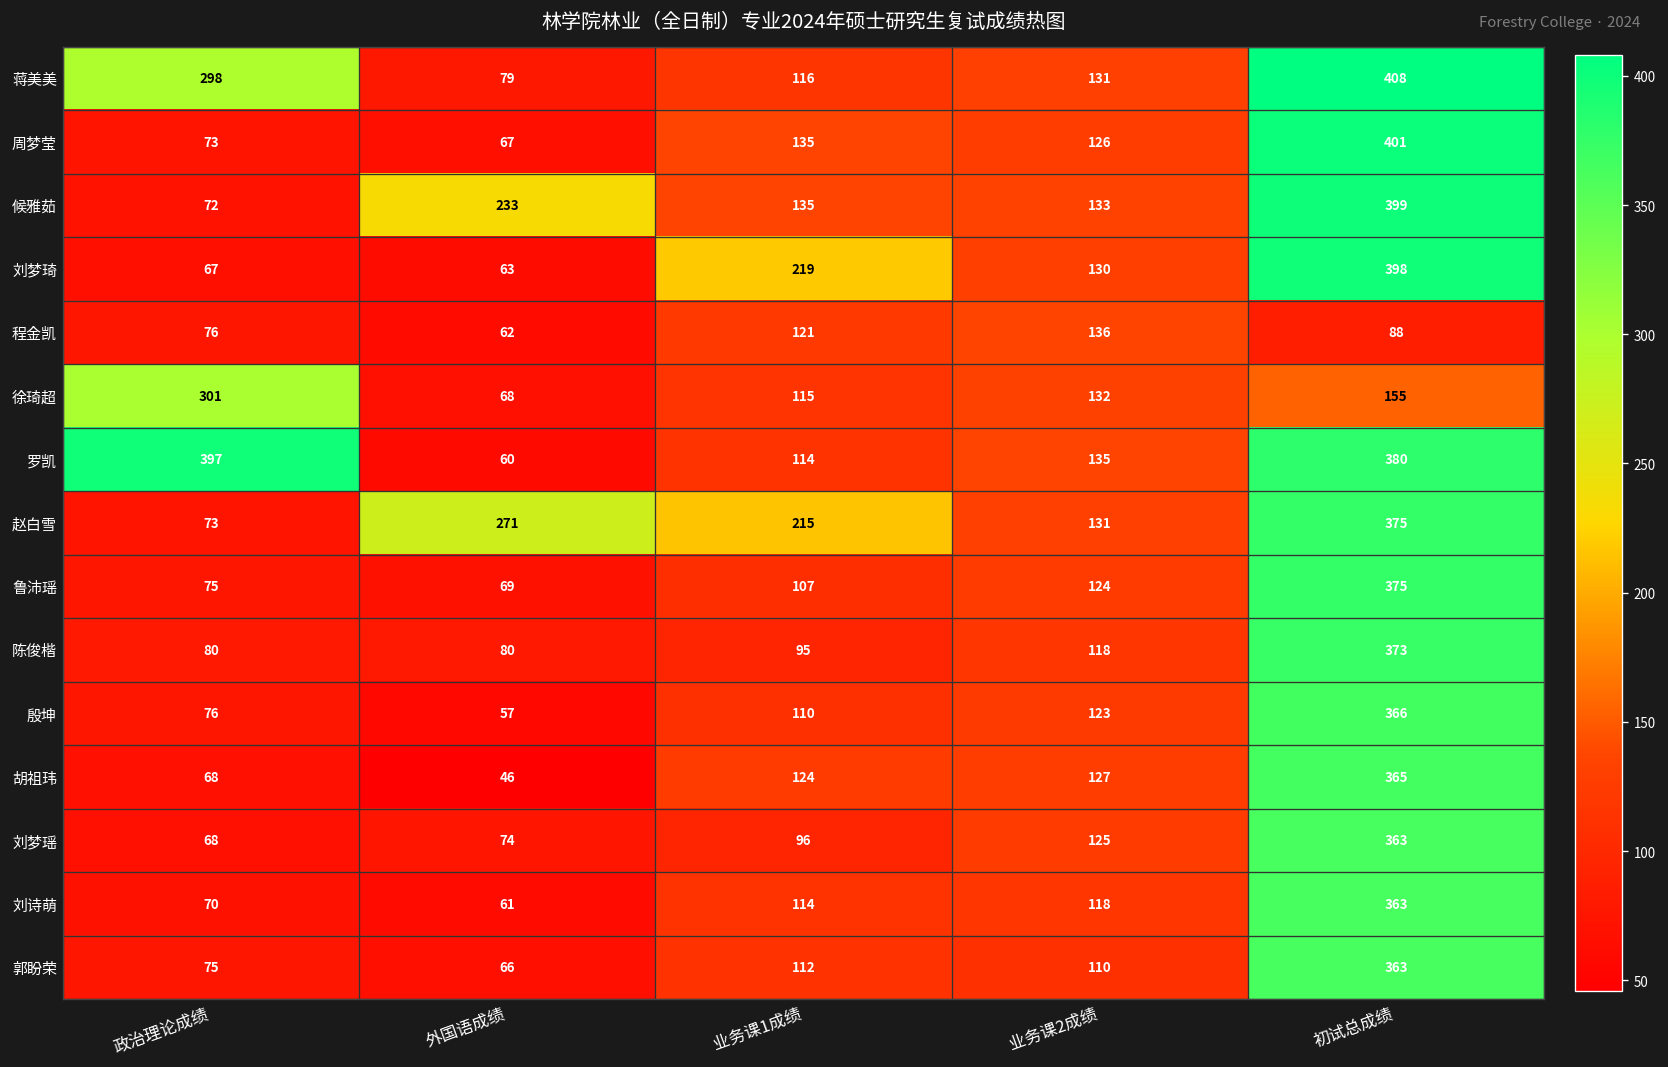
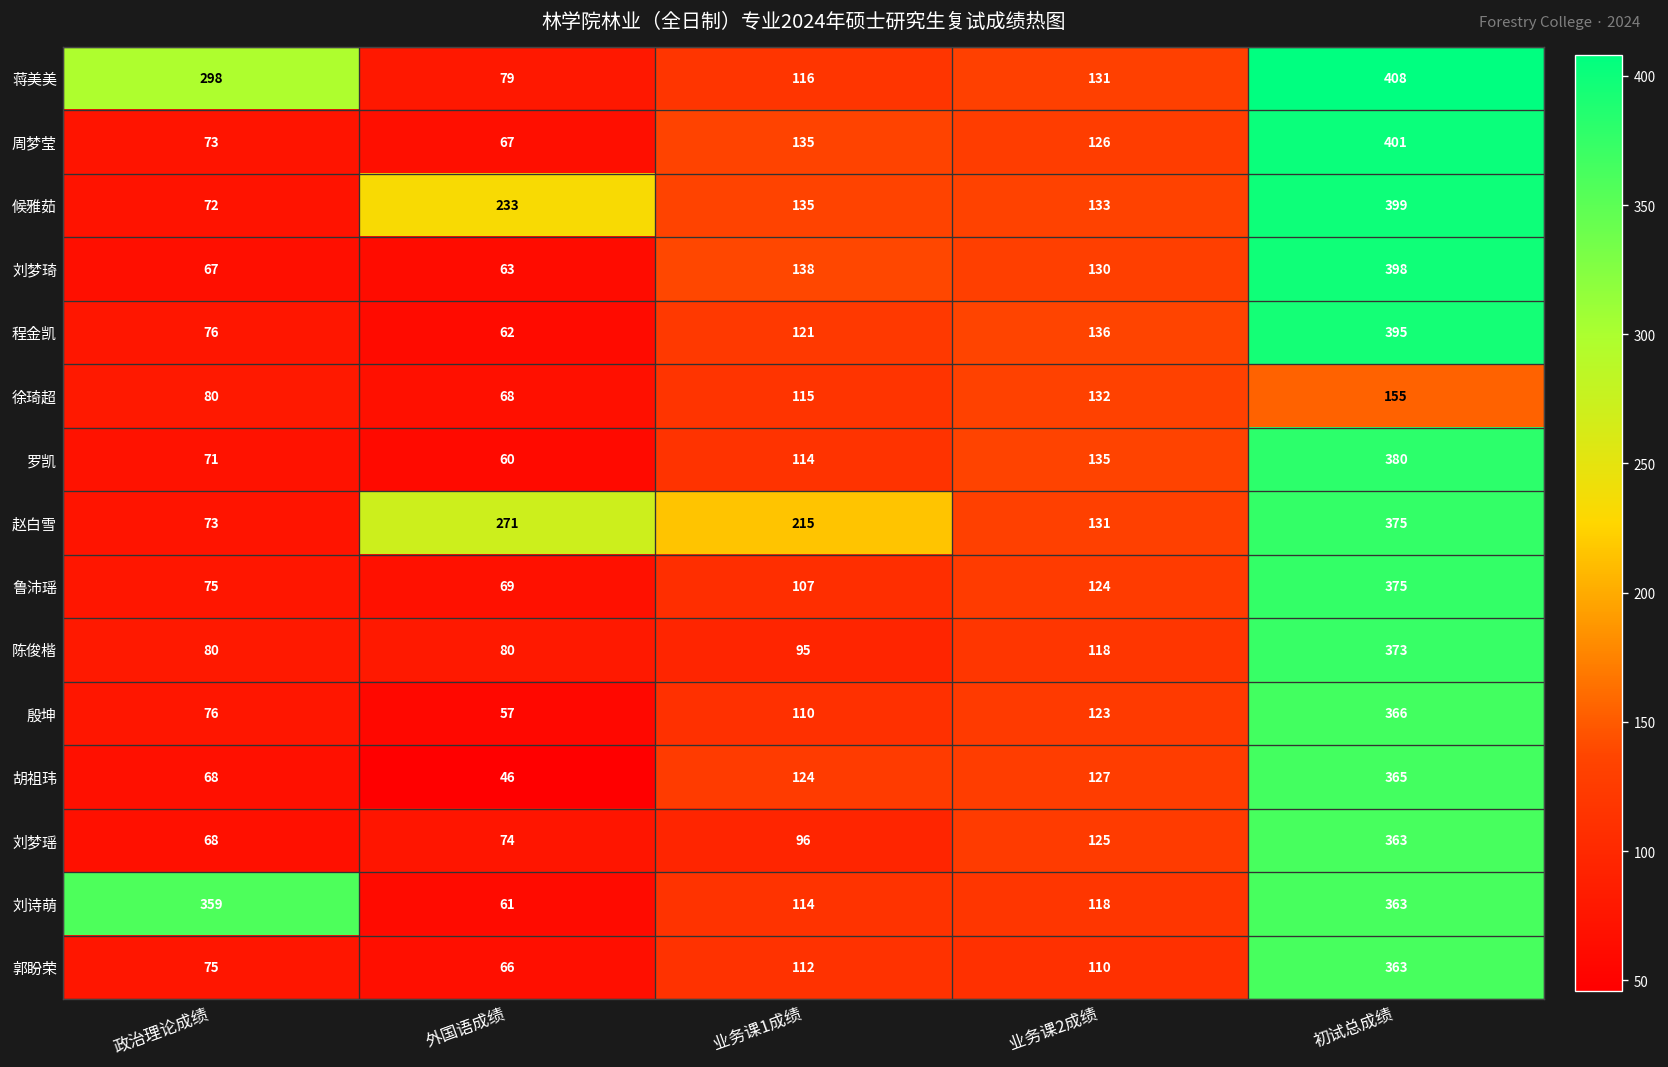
  {
    "蒋美美": {
      "政治理论成绩": 298,
      "外国语成绩": 79,
      "业务课1成绩": 116,
      "业务课2成绩": 131,
      "初试总成绩": 408
    },
    "周梦莹": {
      "政治理论成绩": 73,
      "外国语成绩": 67,
      "业务课1成绩": 135,
      "业务课2成绩": 126,
      "初试总成绩": 401
    },
    "候雅茹": {
      "政治理论成绩": 72,
      "外国语成绩": 233,
      "业务课1成绩": 135,
      "业务课2成绩": 133,
      "初试总成绩": 399
    },
    "刘梦琦": {
      "政治理论成绩": 67,
      "外国语成绩": 63,
-     "业务课1成绩": 219,
+     "业务课1成绩": 138,
      "业务课2成绩": 130,
      "初试总成绩": 398
    },
    "程金凯": {
      "政治理论成绩": 76,
      "外国语成绩": 62,
      "业务课1成绩": 121,
      "业务课2成绩": 136,
-     "初试总成绩": 88
+     "初试总成绩": 395
    },
    "徐琦超": {
-     "政治理论成绩": 301,
+     "政治理论成绩": 80,
      "外国语成绩": 68,
      "业务课1成绩": 115,
      "业务课2成绩": 132,
      "初试总成绩": 155
    },
    "罗凯": {
-     "政治理论成绩": 397,
+     "政治理论成绩": 71,
      "外国语成绩": 60,
      "业务课1成绩": 114,
      "业务课2成绩": 135,
      "初试总成绩": 380
    },
    "赵白雪": {
      "政治理论成绩": 73,
      "外国语成绩": 271,
      "业务课1成绩": 215,
      "业务课2成绩": 131,
      "初试总成绩": 375
    },
    "鲁沛瑶": {
      "政治理论成绩": 75,
      "外国语成绩": 69,
      "业务课1成绩": 107,
      "业务课2成绩": 124,
      "初试总成绩": 375
    },
    "陈俊楷": {
      "政治理论成绩": 80,
      "外国语成绩": 80,
      "业务课1成绩": 95,
      "业务课2成绩": 118,
      "初试总成绩": 373
    },
    "殷坤": {
      "政治理论成绩": 76,
      "外国语成绩": 57,
      "业务课1成绩": 110,
      "业务课2成绩": 123,
      "初试总成绩": 366
    },
    "胡祖玮": {
      "政治理论成绩": 68,
      "外国语成绩": 46,
      "业务课1成绩": 124,
      "业务课2成绩": 127,
      "初试总成绩": 365
    },
    "刘梦瑶": {
      "政治理论成绩": 68,
      "外国语成绩": 74,
      "业务课1成绩": 96,
      "业务课2成绩": 125,
      "初试总成绩": 363
    },
    "刘诗萌": {
-     "政治理论成绩": 70,
+     "政治理论成绩": 359,
      "外国语成绩": 61,
      "业务课1成绩": 114,
      "业务课2成绩": 118,
      "初试总成绩": 363
    },
    "郭盼荣": {
      "政治理论成绩": 75,
      "外国语成绩": 66,
      "业务课1成绩": 112,
      "业务课2成绩": 110,
      "初试总成绩": 363
    }
  }
